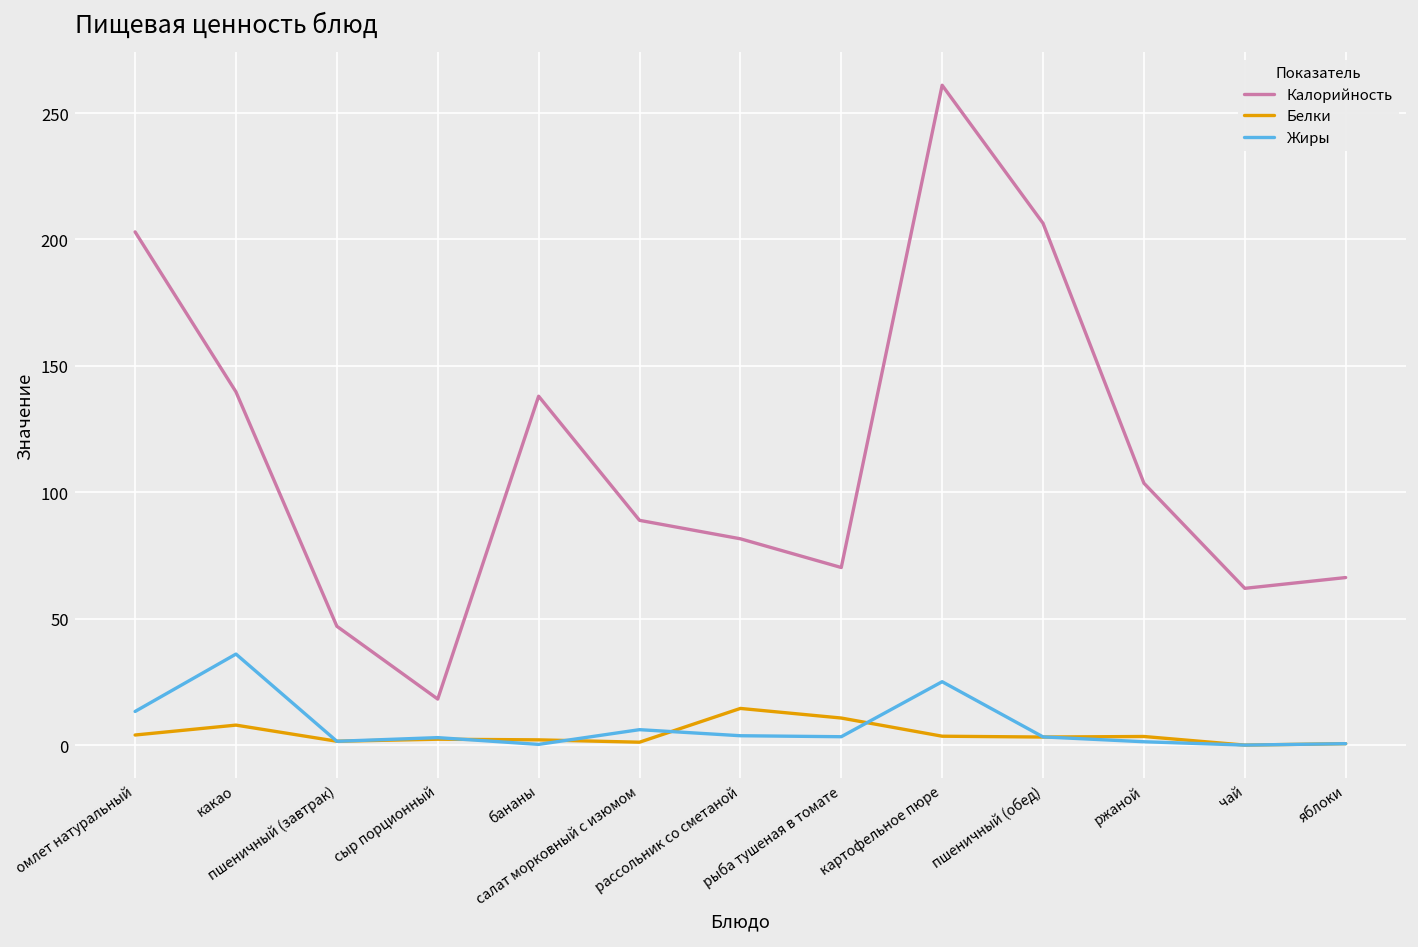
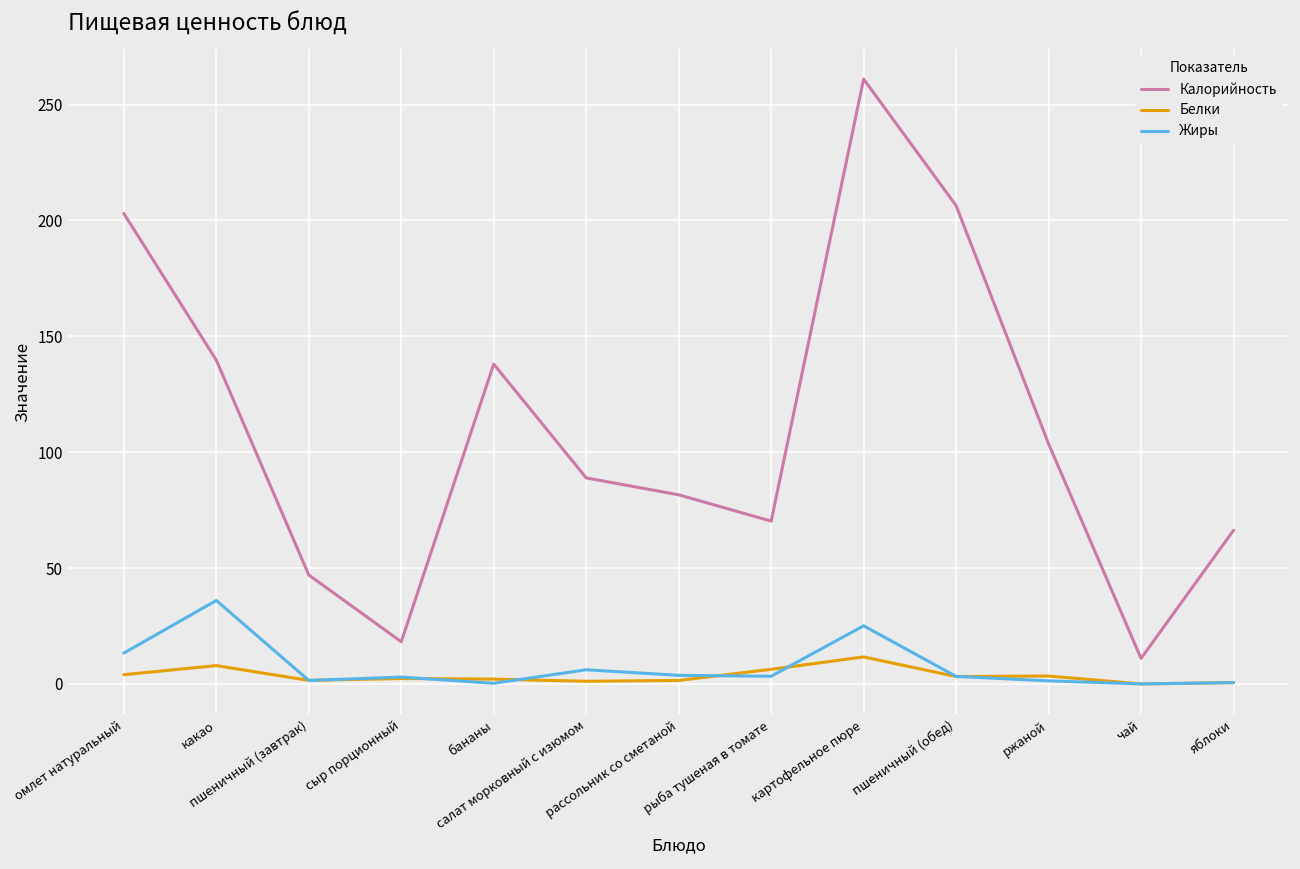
  {
    "Калорийность": {
      "омлет натуральный": 203,
      "какао": 140,
      "пшеничный (завтрак)": 47,
      "сыр порционный": 18,
      "бананы": 138,
      "салат морковный с изюмом": 89,
      "рассольник со сметаной": 82,
      "рыба тушеная в томате": 70,
      "картофельное пюре": 261,
      "пшеничный (обед)": 206,
      "ржаной": 104,
-     "чай": 62,
+     "чай": 11,
      "яблоки": 66
    },
    "Белки": {
      "омлет натуральный": 4,
      "какао": 8,
      "бананы": 2,
      "салат морковный с изюмом": 1,
-     "рассольник со сметаной": 15,
-     "рыба тушеная в томате": 11,
-     "картофельное пюре": 4,
+     "рассольник со сметаной": 2,
+     "рыба тушеная в томате": 6,
+     "картофельное пюре": 12,
      "ржаной": 3
    },
    "Жиры": {
      "омлет натуральный": 13,
      "какао": 36,
      "бананы": 0,
      "салат морковный с изюмом": 6,
      "рассольник со сметаной": 4,
      "рыба тушеная в томате": 3,
      "картофельное пюре": 25,
      "ржаной": 1
    }
  }
